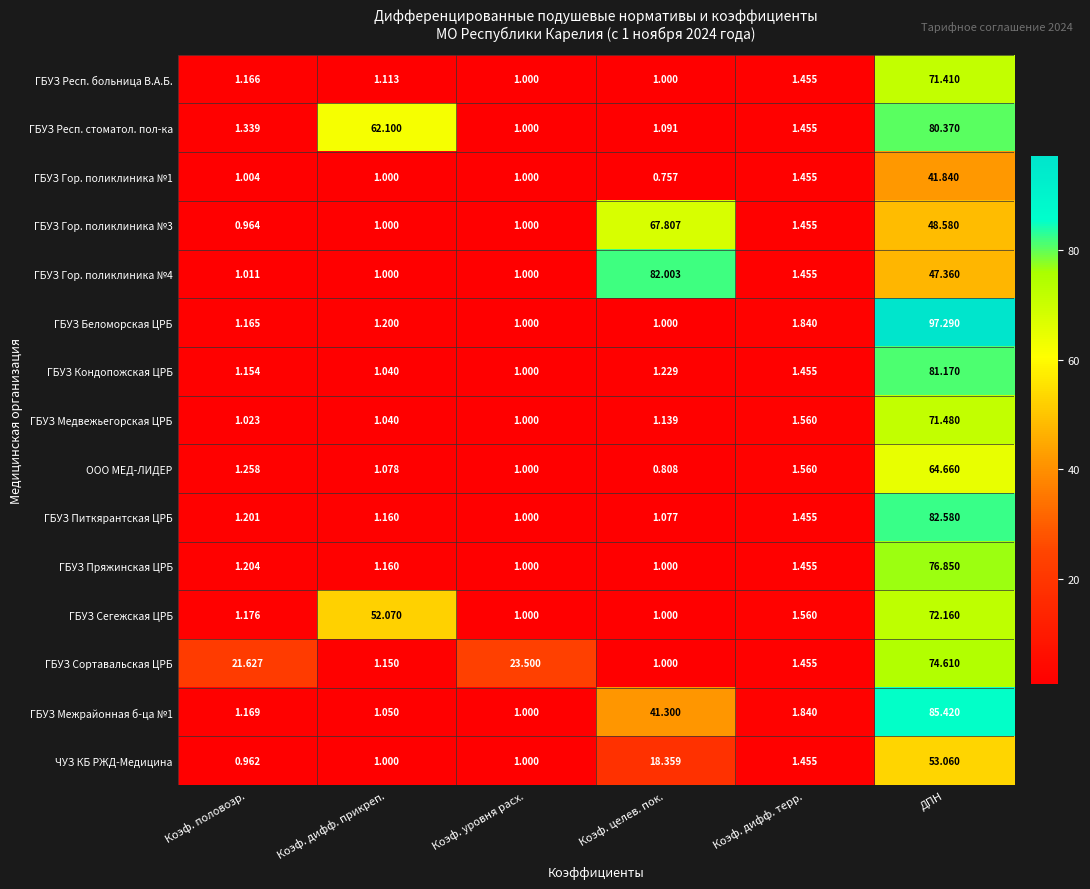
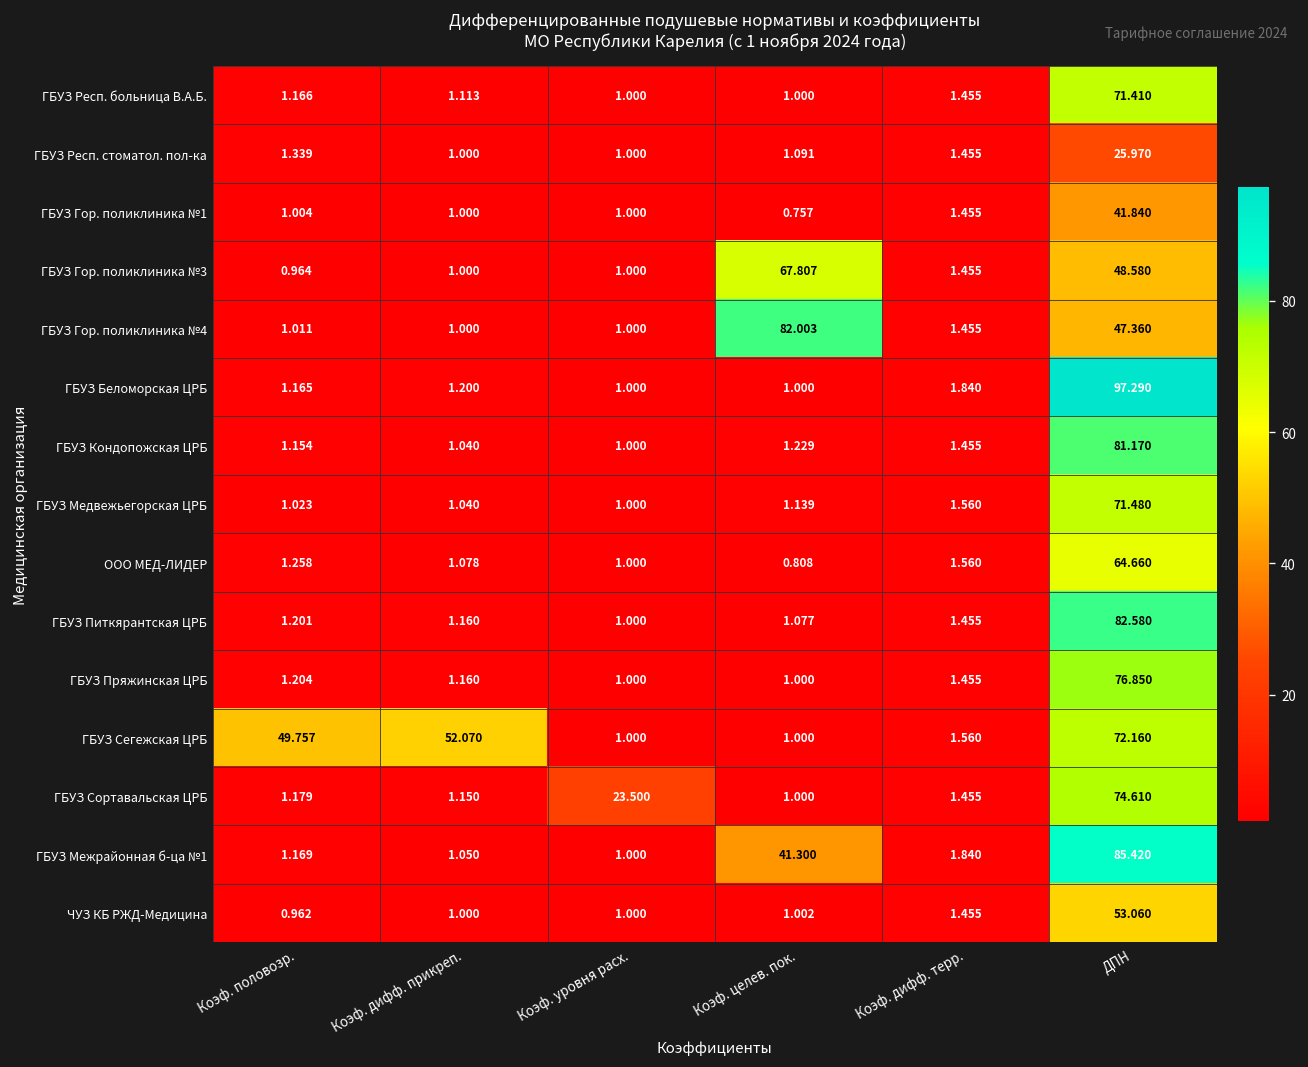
  {
    "ГБУЗ Респ. больница В.А.Б.": {
      "Коэф. половозр.": 1.166,
      "Коэф. дифф. прикреп.": 1.113,
      "Коэф. уровня расх.": 1.000,
      "Коэф. целев. пок.": 1.000,
      "Коэф. дифф. терр.": 1.455,
      "ДПН": 71.410
    },
    "ГБУЗ Респ. стоматол. пол-ка": {
      "Коэф. половозр.": 1.339,
-     "Коэф. дифф. прикреп.": 62.100,
+     "Коэф. дифф. прикреп.": 1.000,
      "Коэф. уровня расх.": 1.000,
      "Коэф. целев. пок.": 1.091,
      "Коэф. дифф. терр.": 1.455,
-     "ДПН": 80.370
+     "ДПН": 25.970
    },
    "ГБУЗ Гор. поликлиника №1": {
      "Коэф. половозр.": 1.004,
      "Коэф. дифф. прикреп.": 1.000,
      "Коэф. уровня расх.": 1.000,
      "Коэф. целев. пок.": 0.757,
      "Коэф. дифф. терр.": 1.455,
      "ДПН": 41.840
    },
    "ГБУЗ Гор. поликлиника №3": {
      "Коэф. половозр.": 0.964,
      "Коэф. дифф. прикреп.": 1.000,
      "Коэф. уровня расх.": 1.000,
      "Коэф. целев. пок.": 67.807,
      "Коэф. дифф. терр.": 1.455,
      "ДПН": 48.580
    },
    "ГБУЗ Гор. поликлиника №4": {
      "Коэф. половозр.": 1.011,
      "Коэф. дифф. прикреп.": 1.000,
      "Коэф. уровня расх.": 1.000,
      "Коэф. целев. пок.": 82.003,
      "Коэф. дифф. терр.": 1.455,
      "ДПН": 47.360
    },
    "ГБУЗ Беломорская ЦРБ": {
      "Коэф. половозр.": 1.165,
      "Коэф. дифф. прикреп.": 1.200,
      "Коэф. уровня расх.": 1.000,
      "Коэф. целев. пок.": 1.000,
      "Коэф. дифф. терр.": 1.840,
      "ДПН": 97.290
    },
    "ГБУЗ Кондопожская ЦРБ": {
      "Коэф. половозр.": 1.154,
      "Коэф. дифф. прикреп.": 1.040,
      "Коэф. уровня расх.": 1.000,
      "Коэф. целев. пок.": 1.229,
      "Коэф. дифф. терр.": 1.455,
      "ДПН": 81.170
    },
    "ГБУЗ Медвежьегорская ЦРБ": {
      "Коэф. половозр.": 1.023,
      "Коэф. дифф. прикреп.": 1.040,
      "Коэф. уровня расх.": 1.000,
      "Коэф. целев. пок.": 1.139,
      "Коэф. дифф. терр.": 1.560,
      "ДПН": 71.480
    },
    "ООО МЕД-ЛИДЕР": {
      "Коэф. половозр.": 1.258,
      "Коэф. дифф. прикреп.": 1.078,
      "Коэф. уровня расх.": 1.000,
      "Коэф. целев. пок.": 0.808,
      "Коэф. дифф. терр.": 1.560,
      "ДПН": 64.660
    },
    "ГБУЗ Питкярантская ЦРБ": {
      "Коэф. половозр.": 1.201,
      "Коэф. дифф. прикреп.": 1.160,
      "Коэф. уровня расх.": 1.000,
      "Коэф. целев. пок.": 1.077,
      "Коэф. дифф. терр.": 1.455,
      "ДПН": 82.580
    },
    "ГБУЗ Пряжинская ЦРБ": {
      "Коэф. половозр.": 1.204,
      "Коэф. дифф. прикреп.": 1.160,
      "Коэф. уровня расх.": 1.000,
      "Коэф. целев. пок.": 1.000,
      "Коэф. дифф. терр.": 1.455,
      "ДПН": 76.850
    },
    "ГБУЗ Сегежская ЦРБ": {
-     "Коэф. половозр.": 1.176,
+     "Коэф. половозр.": 49.757,
      "Коэф. дифф. прикреп.": 52.070,
      "Коэф. уровня расх.": 1.000,
      "Коэф. целев. пок.": 1.000,
      "Коэф. дифф. терр.": 1.560,
      "ДПН": 72.160
    },
    "ГБУЗ Сортавальская ЦРБ": {
-     "Коэф. половозр.": 21.627,
+     "Коэф. половозр.": 1.179,
      "Коэф. дифф. прикреп.": 1.150,
      "Коэф. уровня расх.": 23.500,
      "Коэф. целев. пок.": 1.000,
      "Коэф. дифф. терр.": 1.455,
      "ДПН": 74.610
    },
    "ГБУЗ Межрайонная б-ца №1": {
      "Коэф. половозр.": 1.169,
      "Коэф. дифф. прикреп.": 1.050,
      "Коэф. уровня расх.": 1.000,
      "Коэф. целев. пок.": 41.300,
      "Коэф. дифф. терр.": 1.840,
      "ДПН": 85.420
    },
    "ЧУЗ КБ РЖД-Медицина": {
      "Коэф. половозр.": 0.962,
      "Коэф. дифф. прикреп.": 1.000,
      "Коэф. уровня расх.": 1.000,
-     "Коэф. целев. пок.": 18.359,
+     "Коэф. целев. пок.": 1.002,
      "Коэф. дифф. терр.": 1.455,
      "ДПН": 53.060
    }
  }
